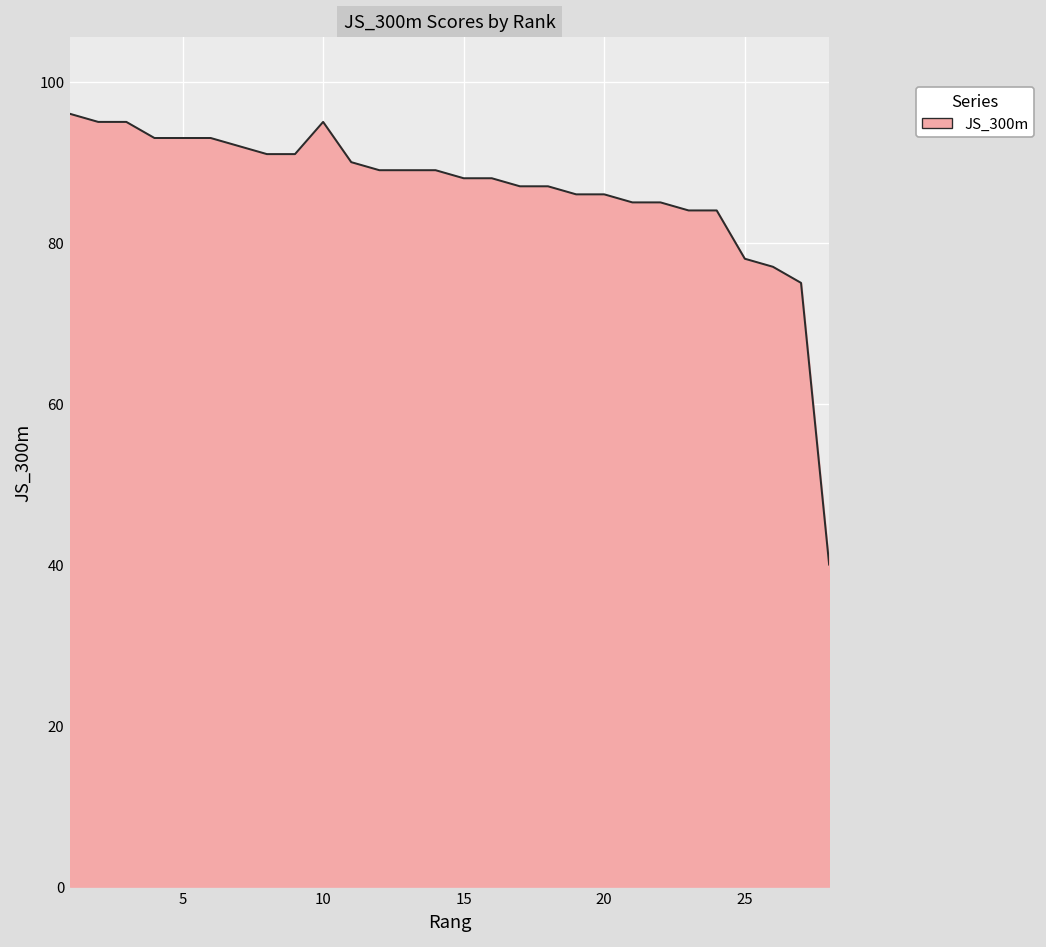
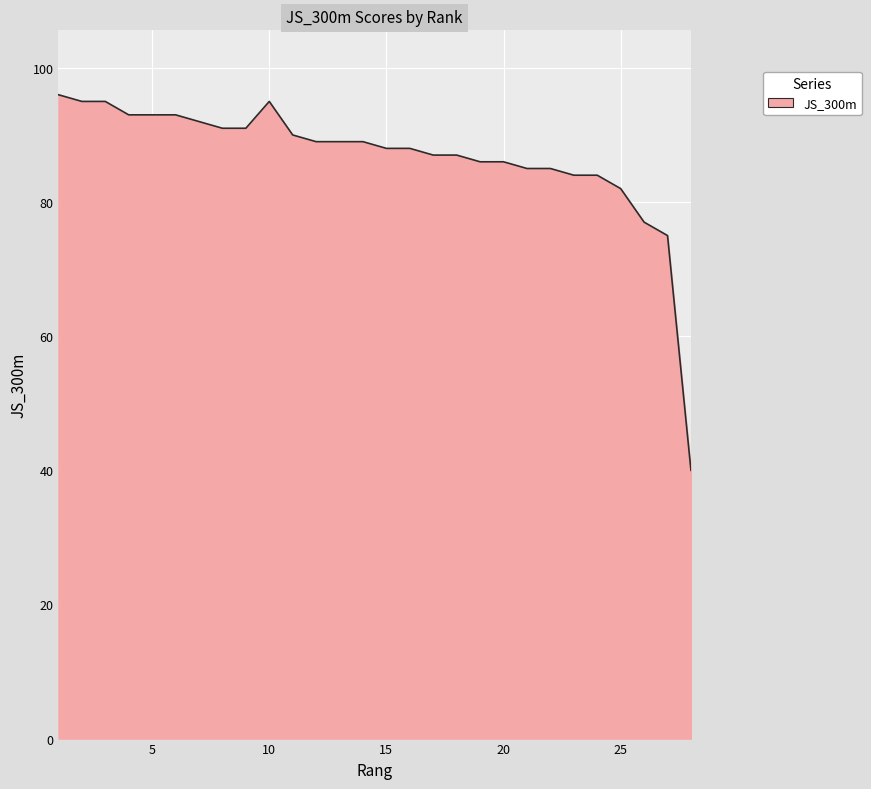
  {
    "5": 93,
    "10": 95,
    "15": 88,
    "20": 86,
-   "25": 78
+   "25": 82
  }
